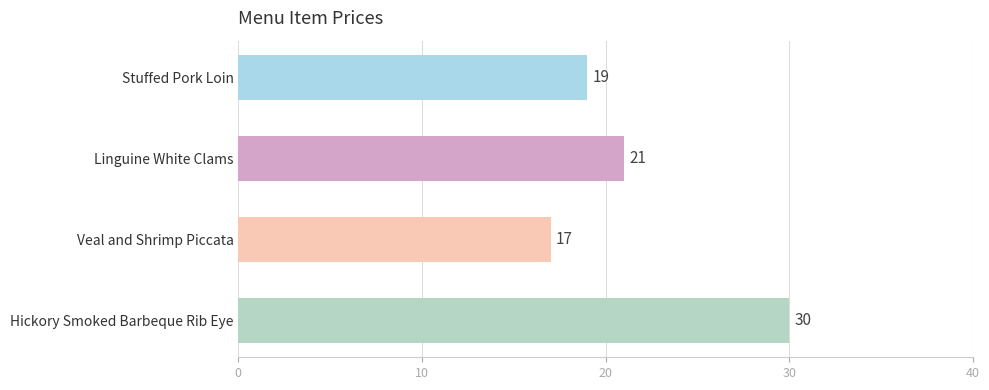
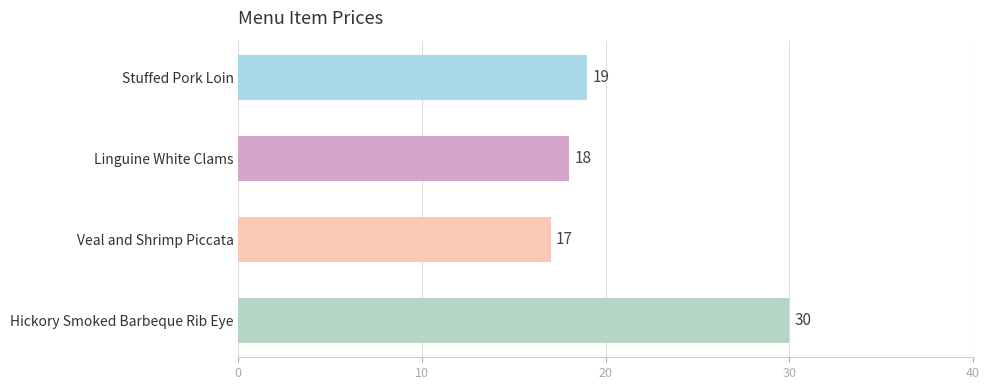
  {
    "Stuffed Pork Loin": 19,
-   "Linguine White Clams": 21,
+   "Linguine White Clams": 18,
    "Veal and Shrimp Piccata": 17,
    "Hickory Smoked Barbeque Rib Eye": 30
  }
